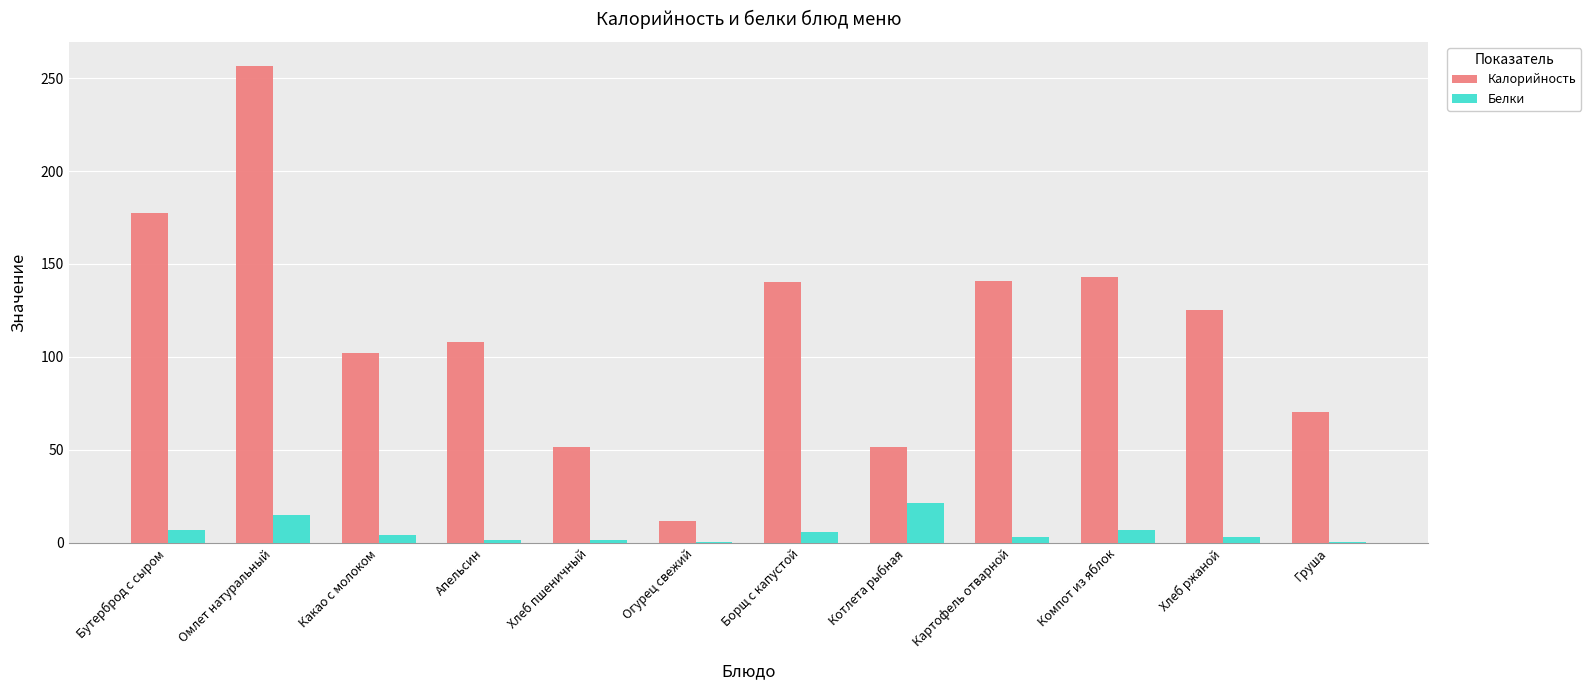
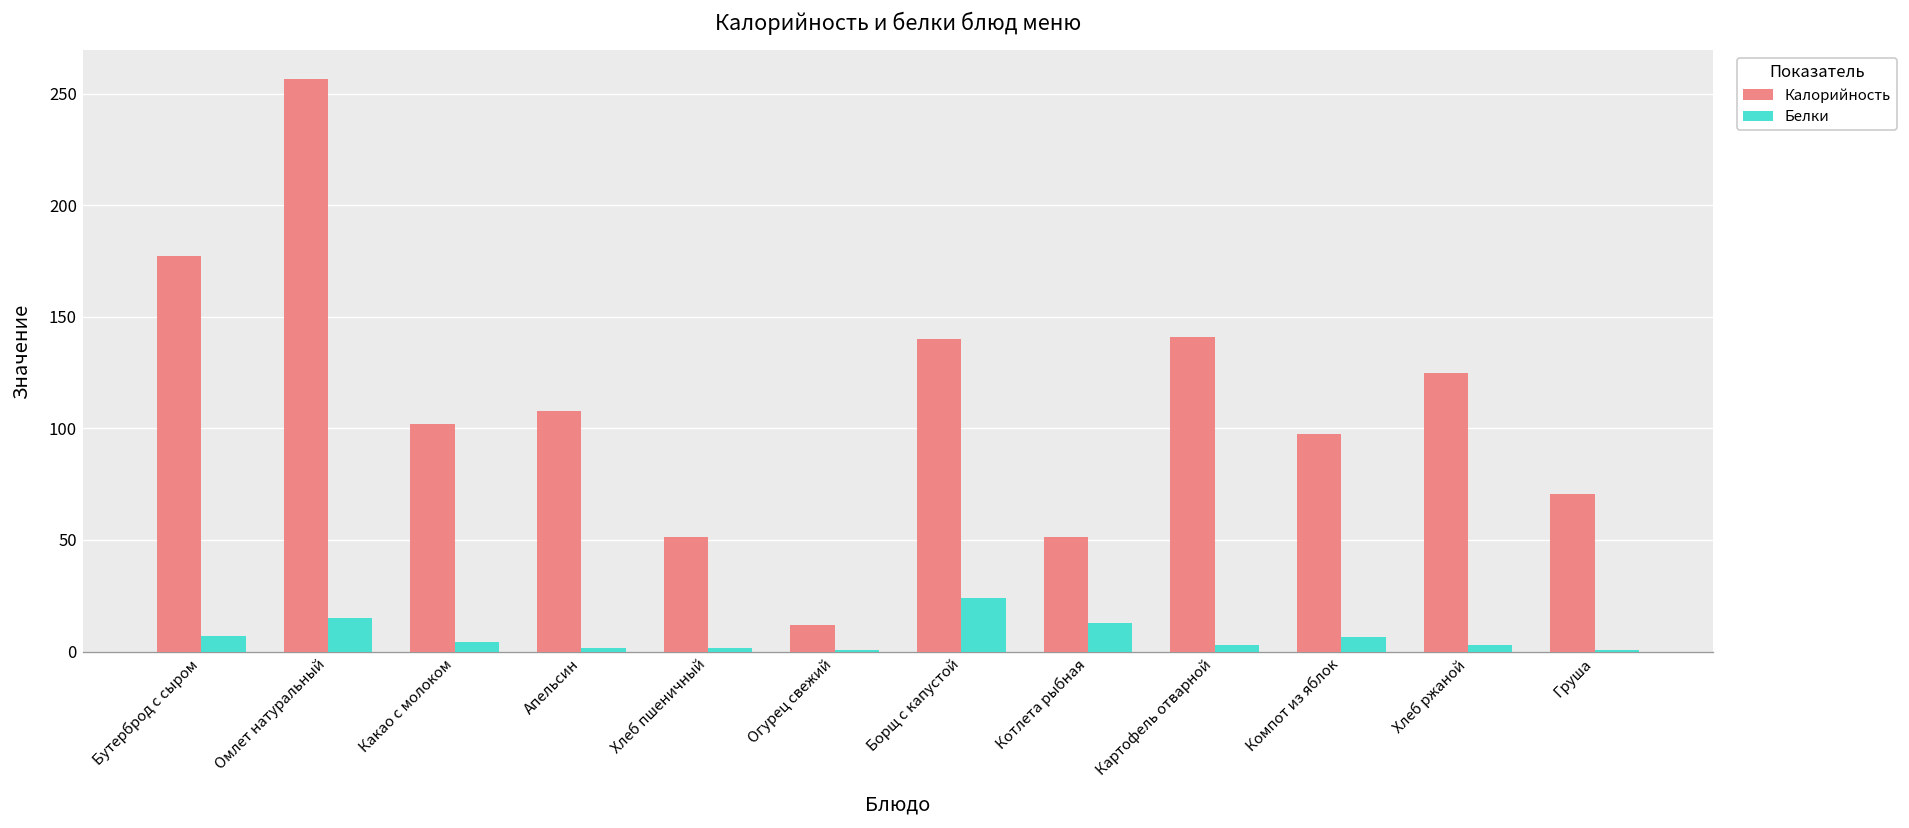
  {
    "Калорийность": {
      "Бутерброд с сыром": 177,
      "Омлет натуральный": 257,
      "Какао с молоком": 102,
      "Апельсин": 108,
      "Хлеб пшеничный": 51,
      "Огурец свежий": 12,
      "Борщ с капустой": 140,
      "Котлета рыбная": 52,
      "Картофель отварной": 141,
-     "Компот из яблок": 143,
+     "Компот из яблок": 98,
      "Хлеб ржаной": 125,
      "Груша": 71
    },
    "Белки": {
      "Бутерброд с сыром": 7,
      "Омлет натуральный": 15,
      "Какао с молоком": 4,
      "Апельсин": 2,
      "Хлеб пшеничный": 2,
-     "Борщ с капустой": 6,
-     "Котлета рыбная": 22,
+     "Борщ с капустой": 24,
+     "Котлета рыбная": 13,
      "Картофель отварной": 3,
      "Компот из яблок": 7,
      "Хлеб ржаной": 3
    }
  }
